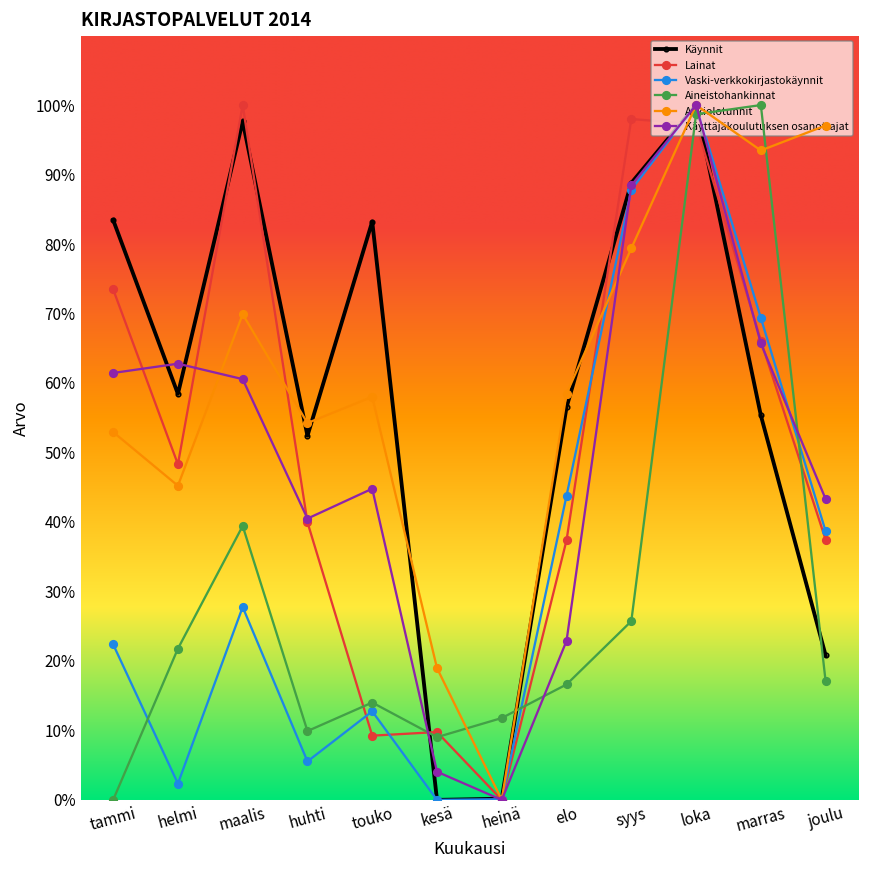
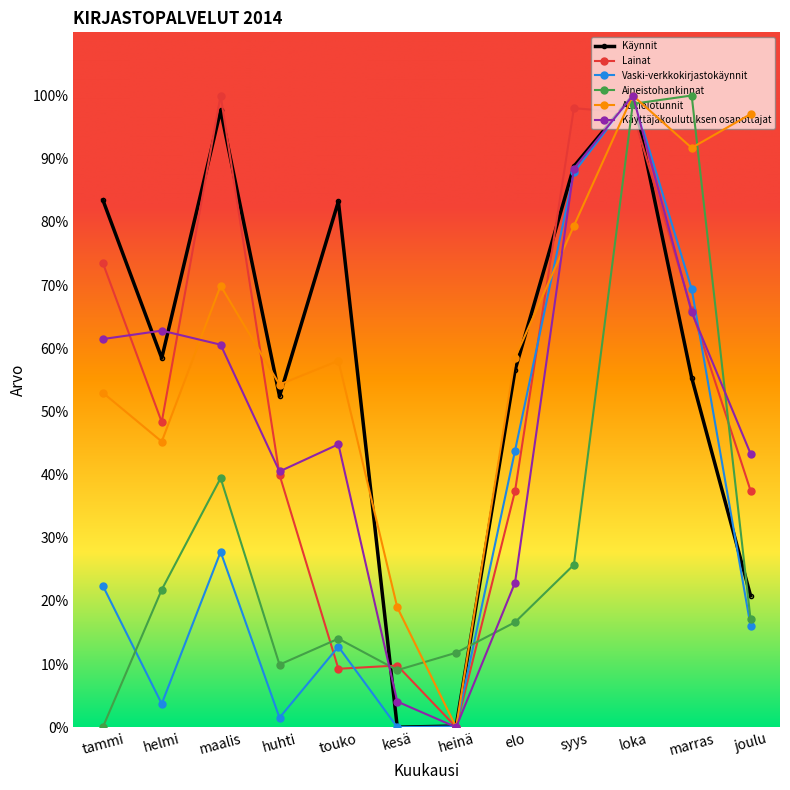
  {
    "Käynnit": {
      "tammi": "83%",
      "helmi": "58%",
      "maalis": "98%",
      "huhti": "52%",
      "touko": "83%",
      "elo": "57%",
      "marras": "55%",
      "joulu": "21%"
    },
    "Lainat": {
      "tammi": "73%",
      "helmi": "48%",
      "maalis": "100%",
      "huhti": "40%",
      "touko": "9%",
      "kesä": "10%",
      "elo": "37%",
      "syys": "98%",
      "joulu": "37%"
    },
    "Vaski-verkkokirjastokäynnit": {
      "tammi": "22%",
-     "helmi": "2%",
+     "helmi": "4%",
      "maalis": "28%",
-     "huhti": "6%",
+     "huhti": "1%",
      "touko": "13%",
      "elo": "44%",
      "syys": "88%",
      "marras": "69%",
-     "joulu": "39%"
+     "joulu": "16%"
    },
    "Aineistohankinnat": {
      "tammi": "0%",
      "helmi": "22%",
      "maalis": "39%",
      "huhti": "10%",
      "touko": "14%",
      "kesä": "9%",
      "heinä": "12%",
      "elo": "17%",
      "syys": "26%",
      "joulu": "17%"
    },
    "Aukiolotunnit": {
      "tammi": "53%",
      "helmi": "45%",
      "maalis": "70%",
      "huhti": "54%",
      "touko": "58%",
      "kesä": "19%",
      "elo": "58%",
      "syys": "79%",
-     "marras": "93%"
+     "marras": "92%"
    },
    "Käyttäjäkoulutuksen osanottajat": {
      "tammi": "61%",
      "helmi": "63%",
      "maalis": "61%",
      "huhti": "40%",
      "touko": "45%",
      "kesä": "4%",
      "elo": "23%",
      "joulu": "43%"
    }
  }
